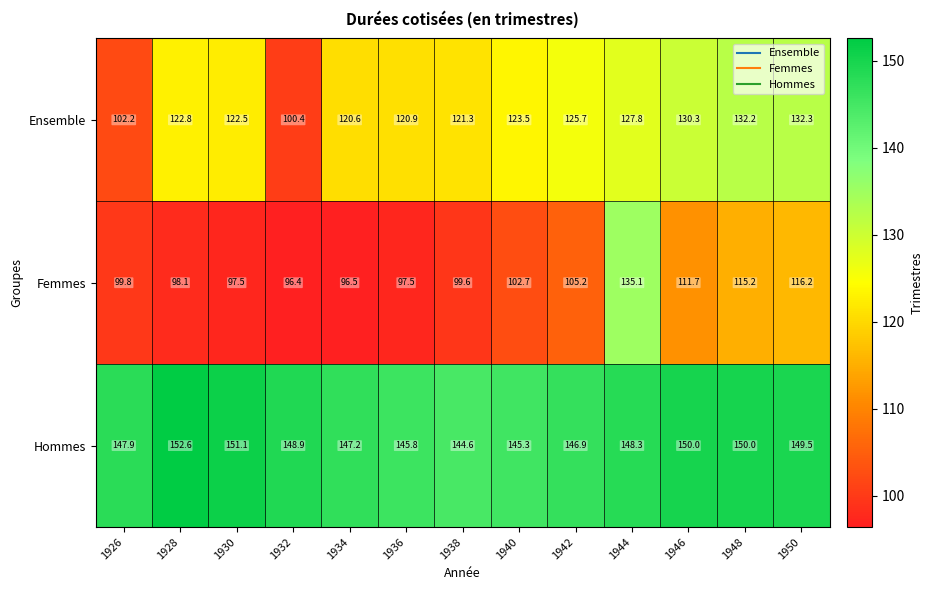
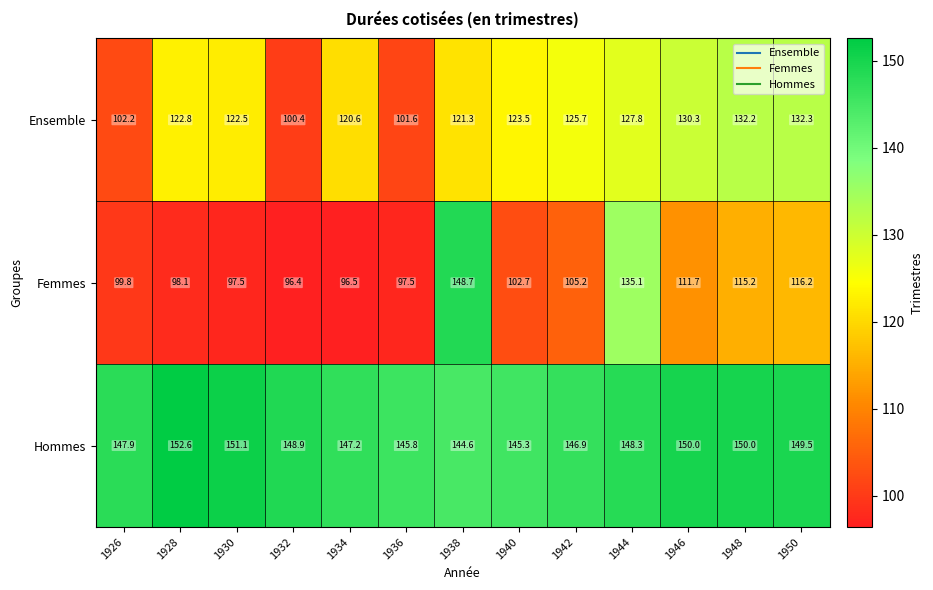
  {
    "Ensemble": {
-     "1936": 120.9
+     "1936": 101.6
    },
    "Femmes": {
-     "1938": 99.6
+     "1938": 148.7
    }
  }
